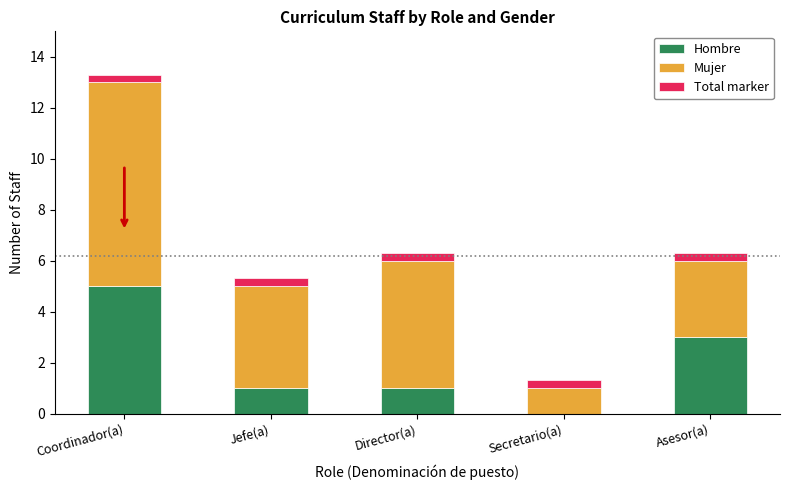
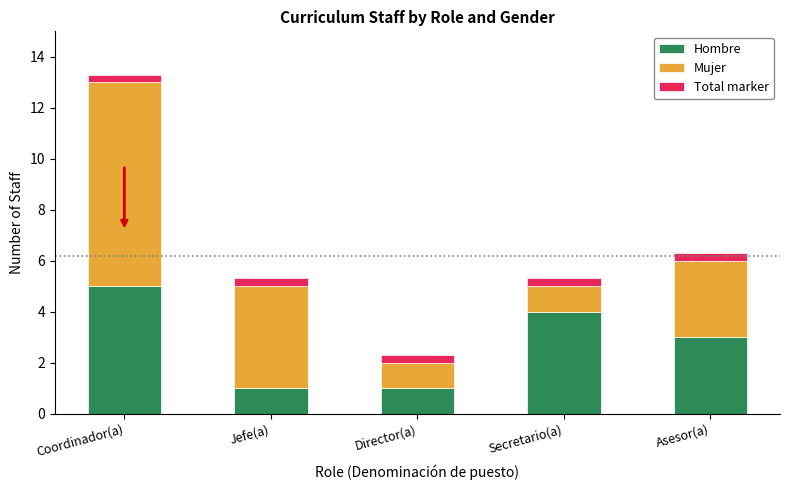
  {
    "Hombre": {
      "Coordinador(a)": 5,
      "Jefe(a)": 1,
      "Director(a)": 1,
-     "Secretario(a)": 0,
+     "Secretario(a)": 4,
      "Asesor(a)": 3
    },
    "Mujer": {
      "Coordinador(a)": 8,
      "Jefe(a)": 4,
-     "Director(a)": 5,
+     "Director(a)": 1,
      "Secretario(a)": 1,
      "Asesor(a)": 3
    },
    "Total marker": {
      "Coordinador(a)": 0.3,
      "Jefe(a)": 0.3,
      "Director(a)": 0.3,
      "Secretario(a)": 0.3,
      "Asesor(a)": 0.3
    }
  }
